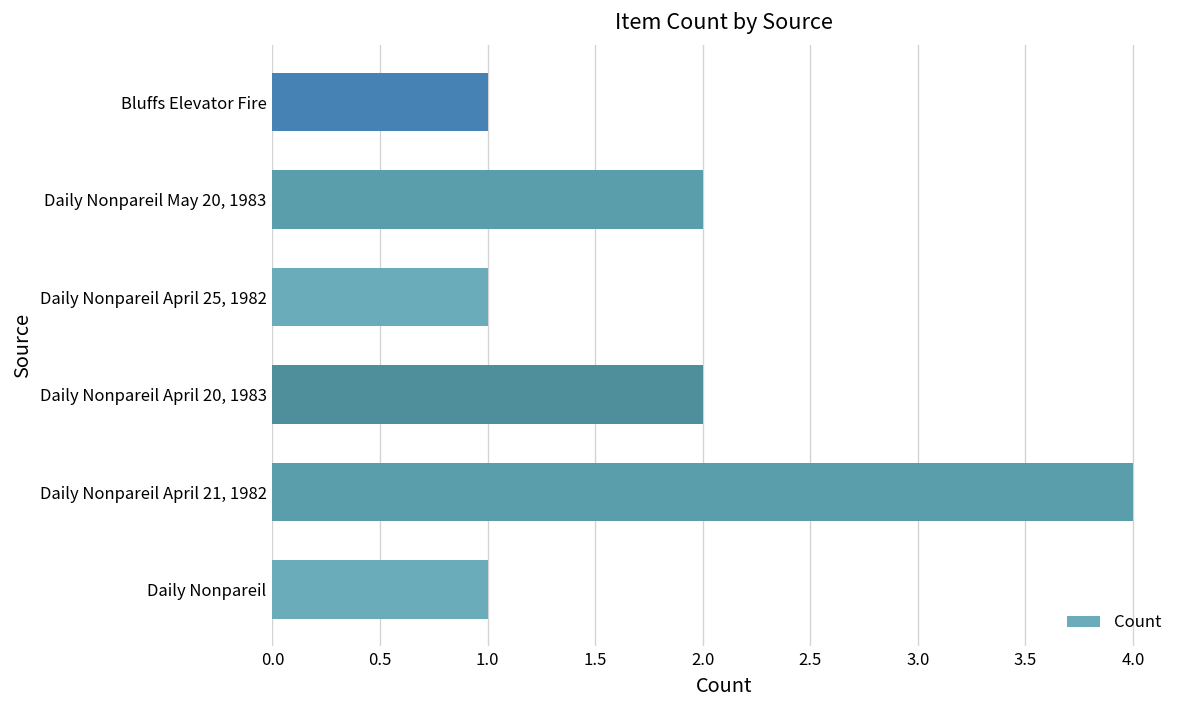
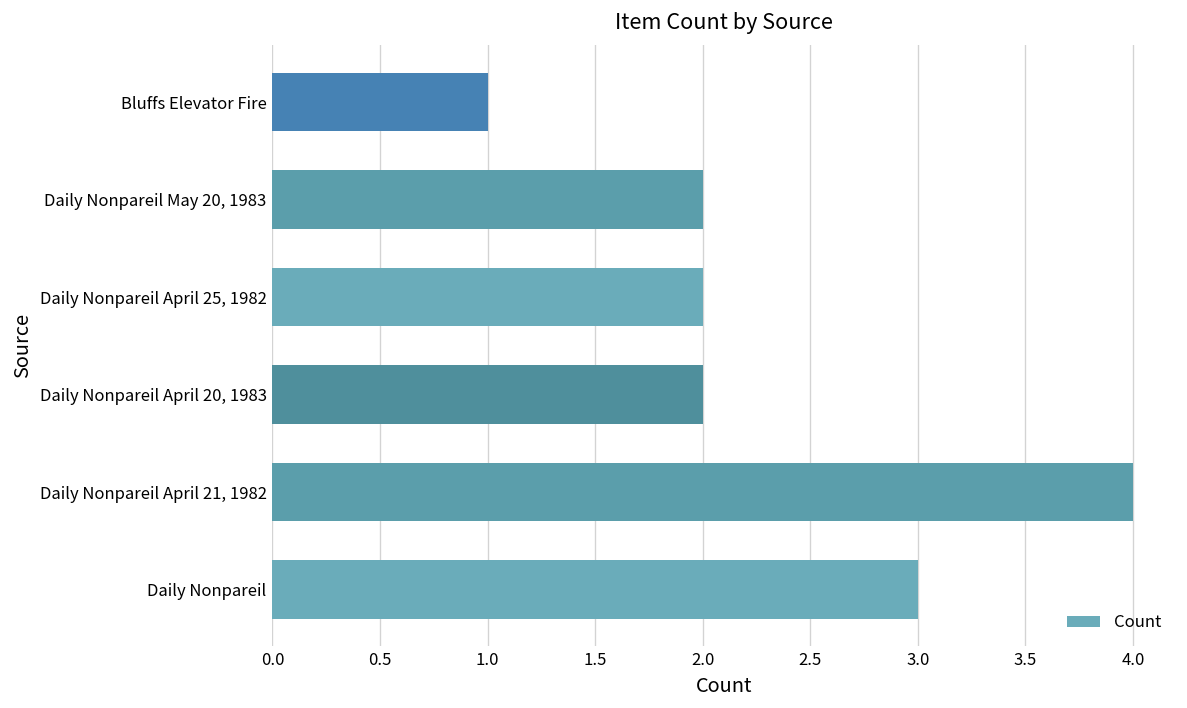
  {
    "Bluffs Elevator Fire": 1,
    "Daily Nonpareil May 20, 1983": 2,
-   "Daily Nonpareil April 25, 1982": 1,
+   "Daily Nonpareil April 25, 1982": 2,
    "Daily Nonpareil April 20, 1983": 2,
    "Daily Nonpareil April 21, 1982": 4,
-   "Daily Nonpareil": 1
+   "Daily Nonpareil": 3
  }
